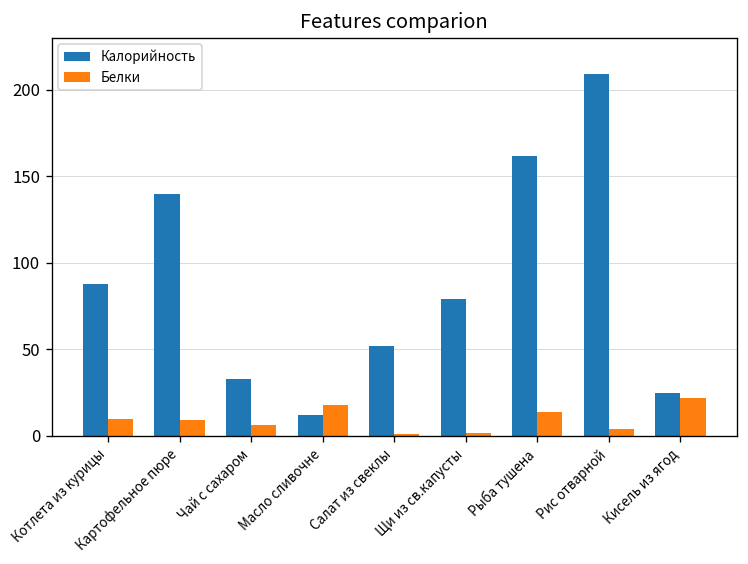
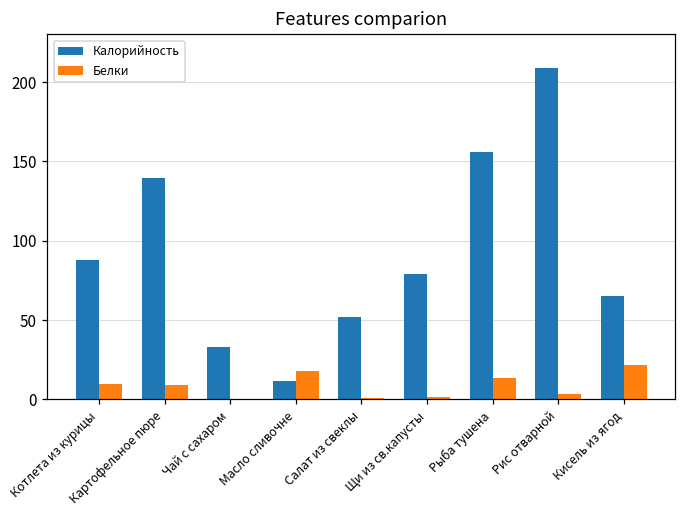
  {
    "Калорийность": {
      "Котлета из курицы": 88,
      "Картофельное пюре": 139,
      "Чай с сахаром": 33,
      "Масло сливочне": 12,
      "Салат из свеклы": 52,
      "Щи из св.капусты": 79,
-     "Рыба тушена": 162,
+     "Рыба тушена": 156,
      "Рис отварной": 209,
-     "Кисель из ягод": 25
+     "Кисель из ягод": 65
    },
    "Белки": {
      "Котлета из курицы": 10,
      "Картофельное пюре": 9,
-     "Чай с сахаром": 6,
+     "Чай с сахаром": 0,
      "Масло сливочне": 18,
      "Рыба тушена": 14,
      "Рис отварной": 4,
      "Кисель из ягод": 22
    }
  }
